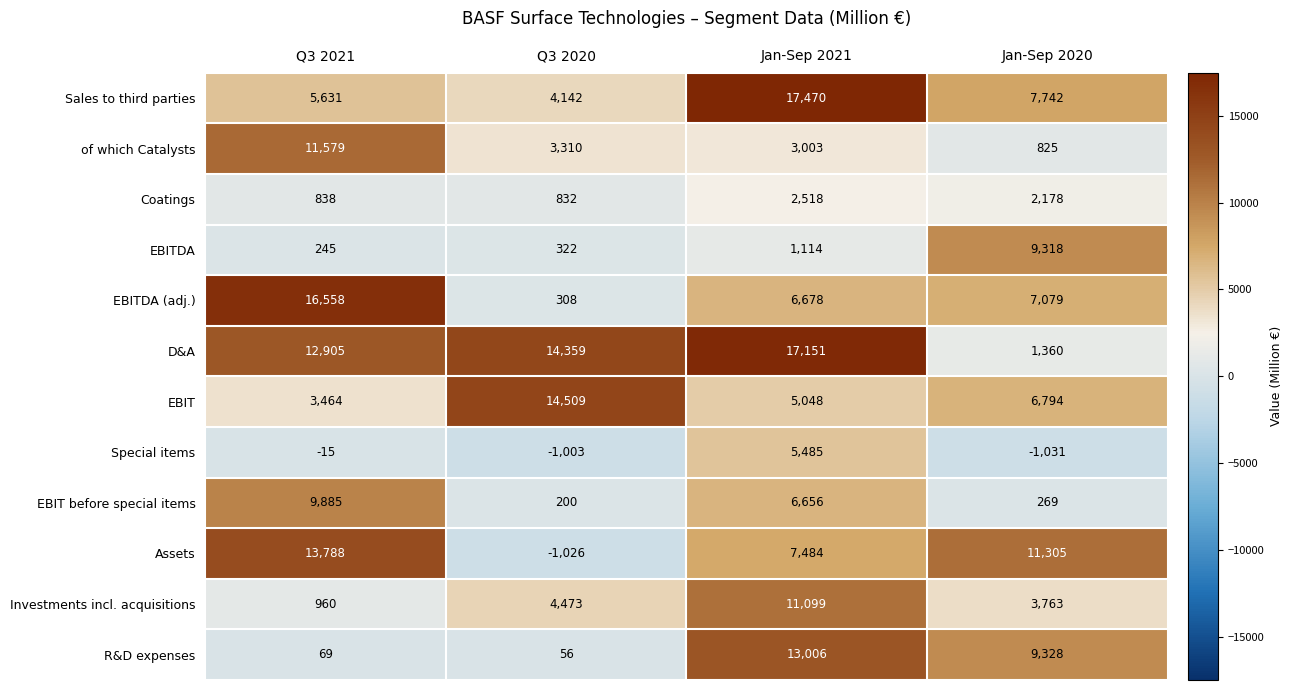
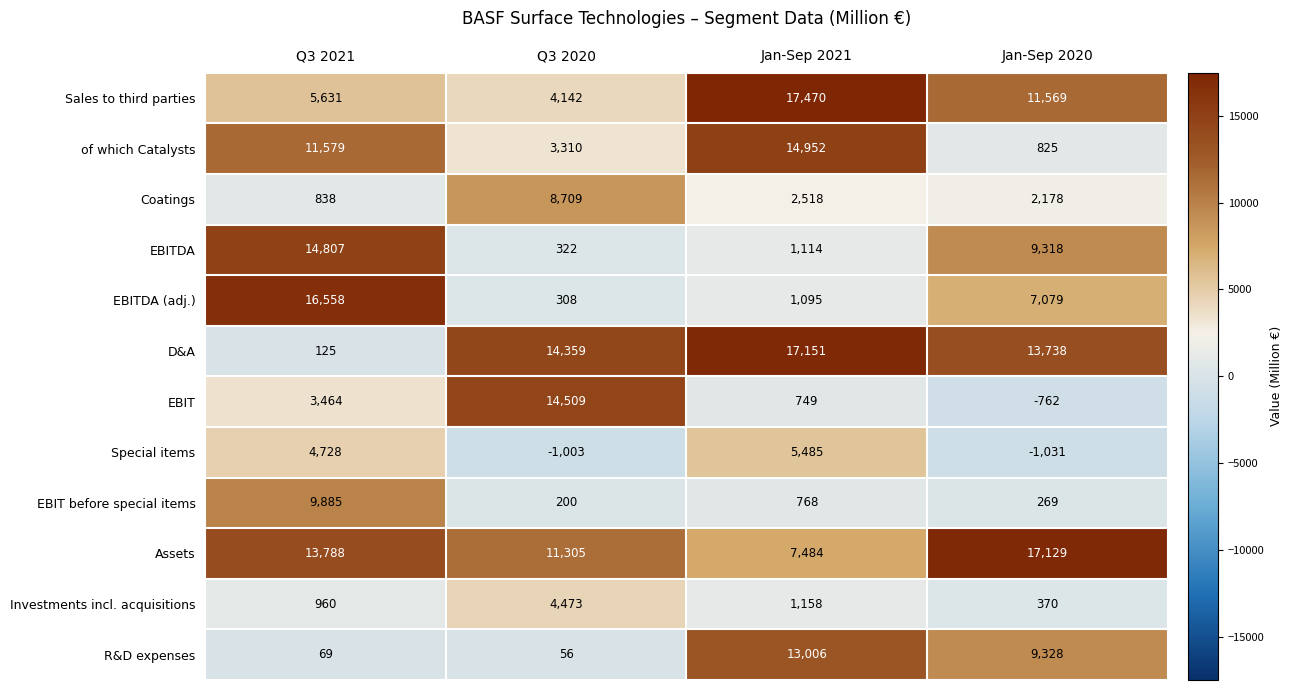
  {
    "Sales to third parties": {
      "Q3 2021": "5,631",
      "Q3 2020": "4,142",
      "Jan-Sep 2021": "17,470",
-     "Jan-Sep 2020": "7,742"
+     "Jan-Sep 2020": "11,569"
    },
    "of which Catalysts": {
      "Q3 2021": "11,579",
      "Q3 2020": "3,310",
-     "Jan-Sep 2021": "3,003",
+     "Jan-Sep 2021": "14,952",
      "Jan-Sep 2020": "825"
    },
    "Coatings": {
      "Q3 2021": "838",
-     "Q3 2020": "832",
+     "Q3 2020": "8,709",
      "Jan-Sep 2021": "2,518",
      "Jan-Sep 2020": "2,178"
    },
    "EBITDA": {
-     "Q3 2021": "245",
+     "Q3 2021": "14,807",
      "Q3 2020": "322",
      "Jan-Sep 2021": "1,114",
      "Jan-Sep 2020": "9,318"
    },
    "EBITDA (adj.)": {
      "Q3 2021": "16,558",
      "Q3 2020": "308",
-     "Jan-Sep 2021": "6,678",
+     "Jan-Sep 2021": "1,095",
      "Jan-Sep 2020": "7,079"
    },
    "D&A": {
-     "Q3 2021": "12,905",
+     "Q3 2021": "125",
      "Q3 2020": "14,359",
      "Jan-Sep 2021": "17,151",
-     "Jan-Sep 2020": "1,360"
+     "Jan-Sep 2020": "13,738"
    },
    "EBIT": {
      "Q3 2021": "3,464",
      "Q3 2020": "14,509",
-     "Jan-Sep 2021": "5,048",
-     "Jan-Sep 2020": "6,794"
+     "Jan-Sep 2021": "749",
+     "Jan-Sep 2020": "-762"
    },
    "Special items": {
-     "Q3 2021": "-15",
+     "Q3 2021": "4,728",
      "Q3 2020": "-1,003",
      "Jan-Sep 2021": "5,485",
      "Jan-Sep 2020": "-1,031"
    },
    "EBIT before special items": {
      "Q3 2021": "9,885",
      "Q3 2020": "200",
-     "Jan-Sep 2021": "6,656",
+     "Jan-Sep 2021": "768",
      "Jan-Sep 2020": "269"
    },
    "Assets": {
      "Q3 2021": "13,788",
-     "Q3 2020": "-1,026",
+     "Q3 2020": "11,305",
      "Jan-Sep 2021": "7,484",
-     "Jan-Sep 2020": "11,305"
+     "Jan-Sep 2020": "17,129"
    },
    "Investments incl. acquisitions": {
      "Q3 2021": "960",
      "Q3 2020": "4,473",
-     "Jan-Sep 2021": "11,099",
-     "Jan-Sep 2020": "3,763"
+     "Jan-Sep 2021": "1,158",
+     "Jan-Sep 2020": "370"
    },
    "R&D expenses": {
      "Q3 2021": "69",
      "Q3 2020": "56",
      "Jan-Sep 2021": "13,006",
      "Jan-Sep 2020": "9,328"
    }
  }
